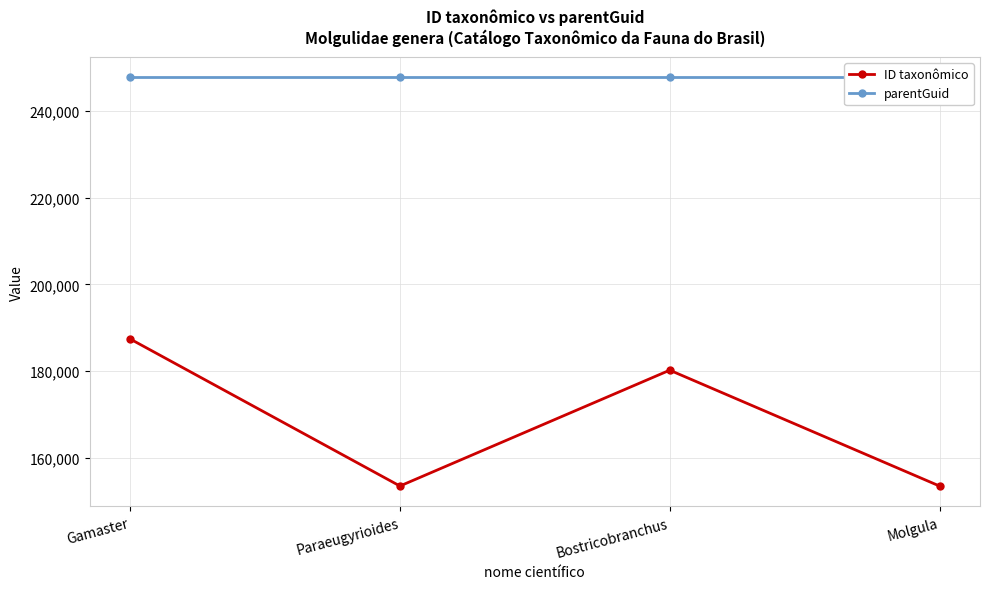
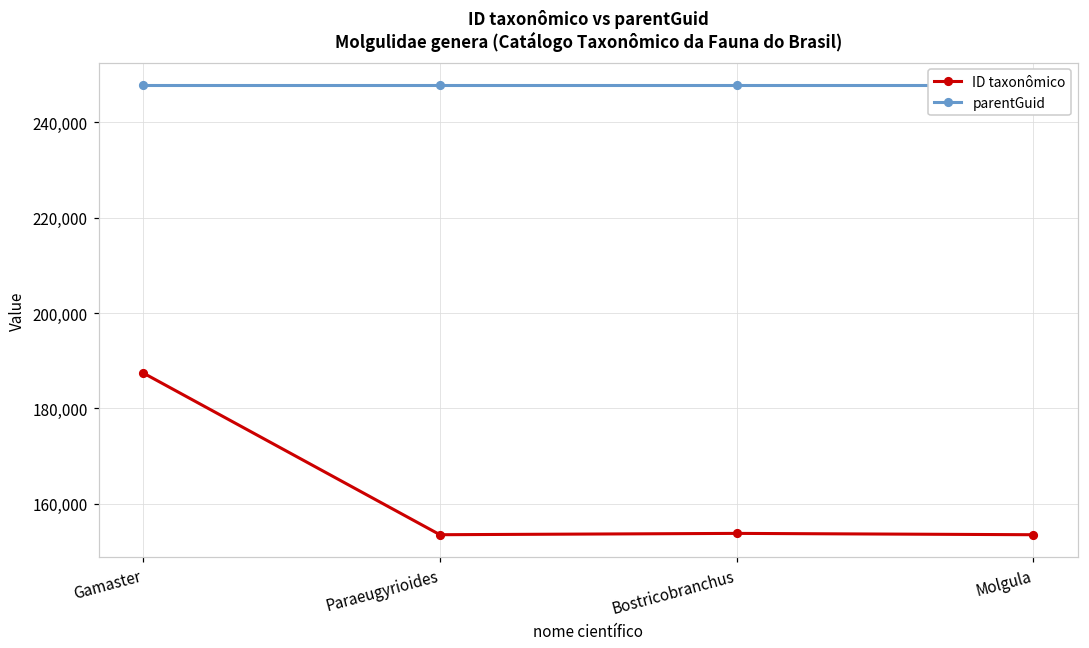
  {
    "ID taxonômico": {
      "Gamaster": "187,000",
      "Paraeugyrioides": "154,000",
-     "Bostricobranchus": "180,000",
+     "Bostricobranchus": "154,000",
      "Molgula": "154,000"
    },
    "parentGuid": {
      "Gamaster": "248,000",
      "Paraeugyrioides": "248,000",
      "Bostricobranchus": "248,000"
    }
  }
